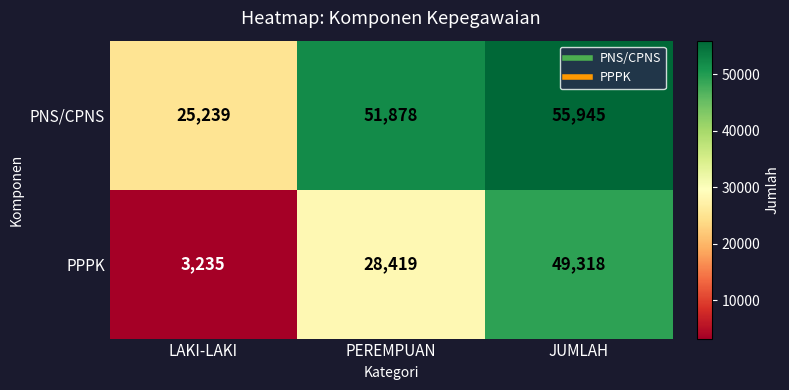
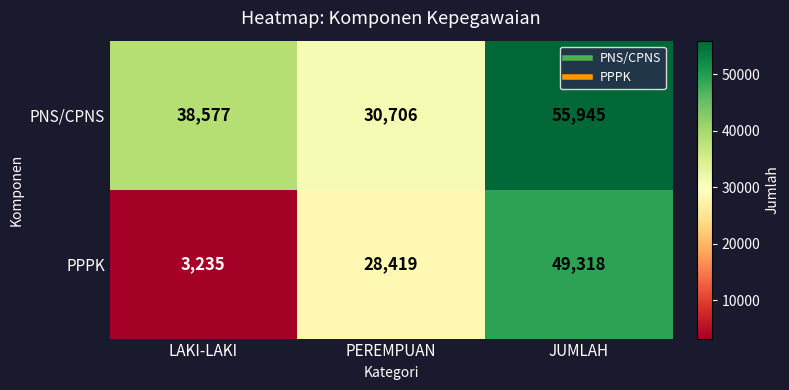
  {
    "PNS/CPNS": {
-     "LAKI-LAKI": "25,239",
-     "PEREMPUAN": "51,878",
+     "LAKI-LAKI": "38,577",
+     "PEREMPUAN": "30,706",
      "JUMLAH": "55,945"
    },
    "PPPK": {
      "LAKI-LAKI": "3,235",
      "PEREMPUAN": "28,419",
      "JUMLAH": "49,318"
    }
  }
